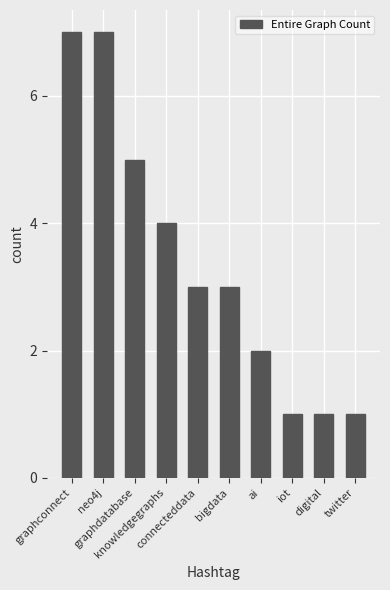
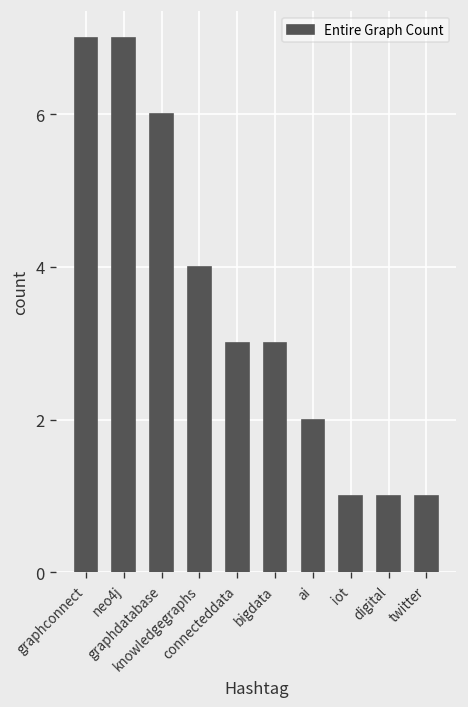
  {
    "graphconnect": 7,
    "neo4j": 7,
-   "graphdatabase": 5,
+   "graphdatabase": 6,
    "knowledgegraphs": 4,
    "connecteddata": 3,
    "bigdata": 3,
    "ai": 2,
    "iot": 1,
    "digital": 1,
    "twitter": 1
  }
